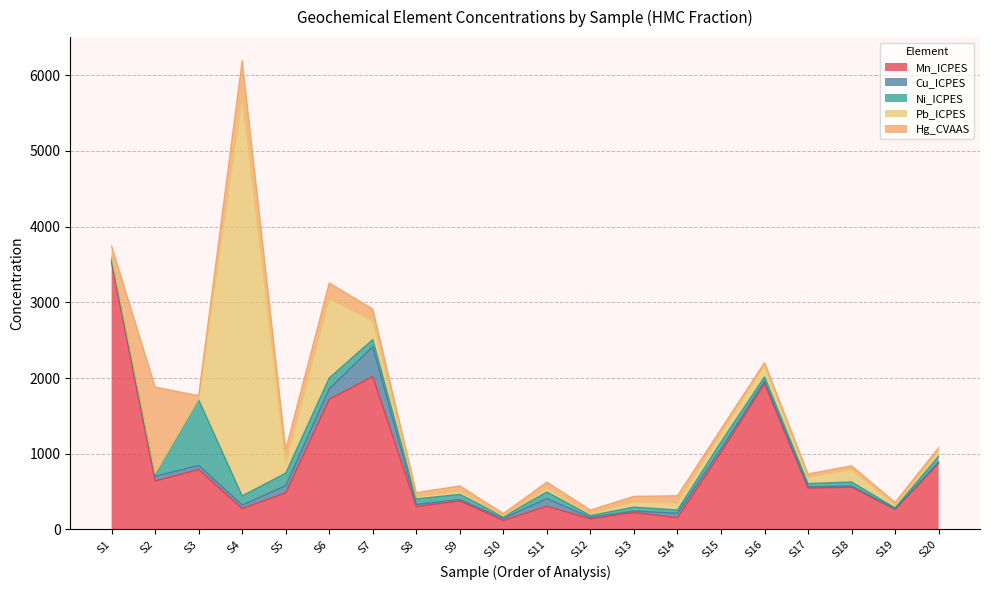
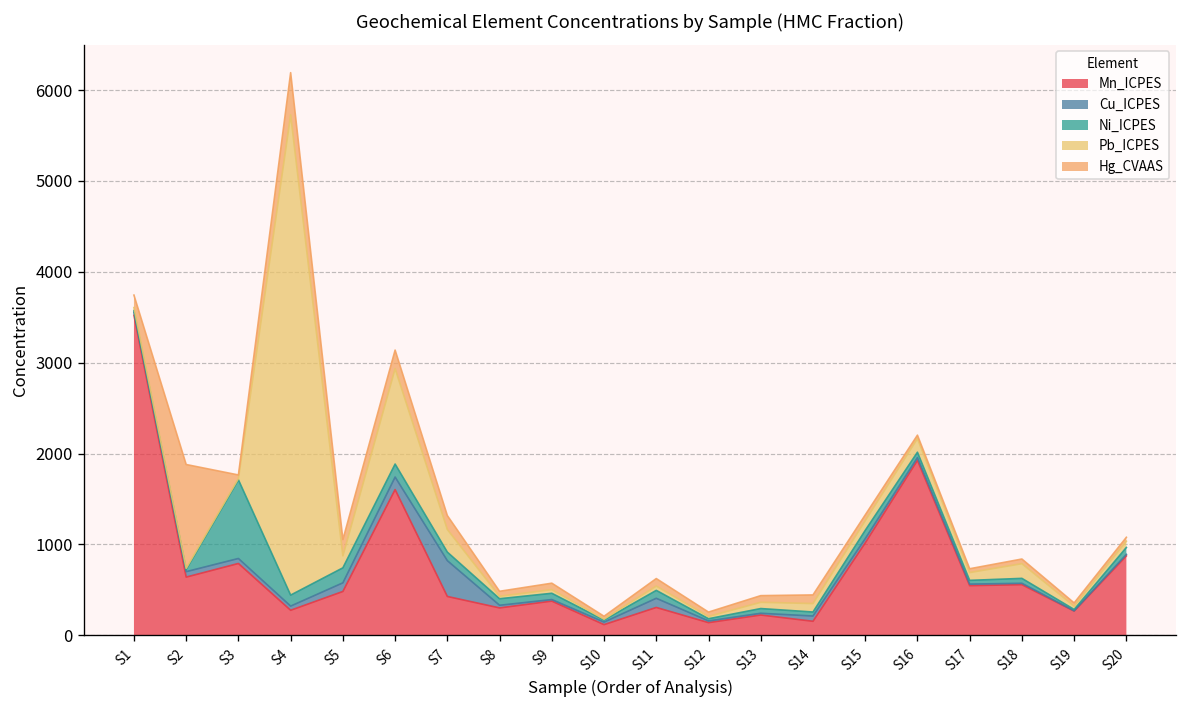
  {
    "Mn_ICPES": {
      "S2": 600,
      "S3": 800,
      "S4": 300,
      "S5": 500,
-     "S6": 1700,
-     "S7": 2000,
+     "S6": 1600,
+     "S7": 400,
      "S11": 300,
      "S14": 200,
      "S15": 1000
    }
  }
